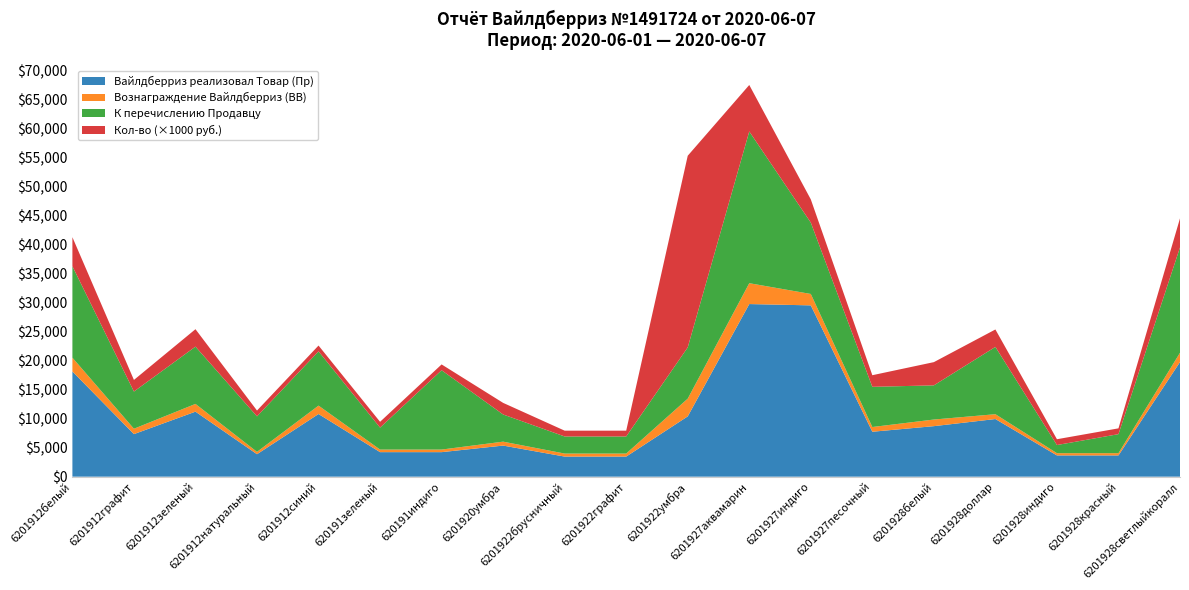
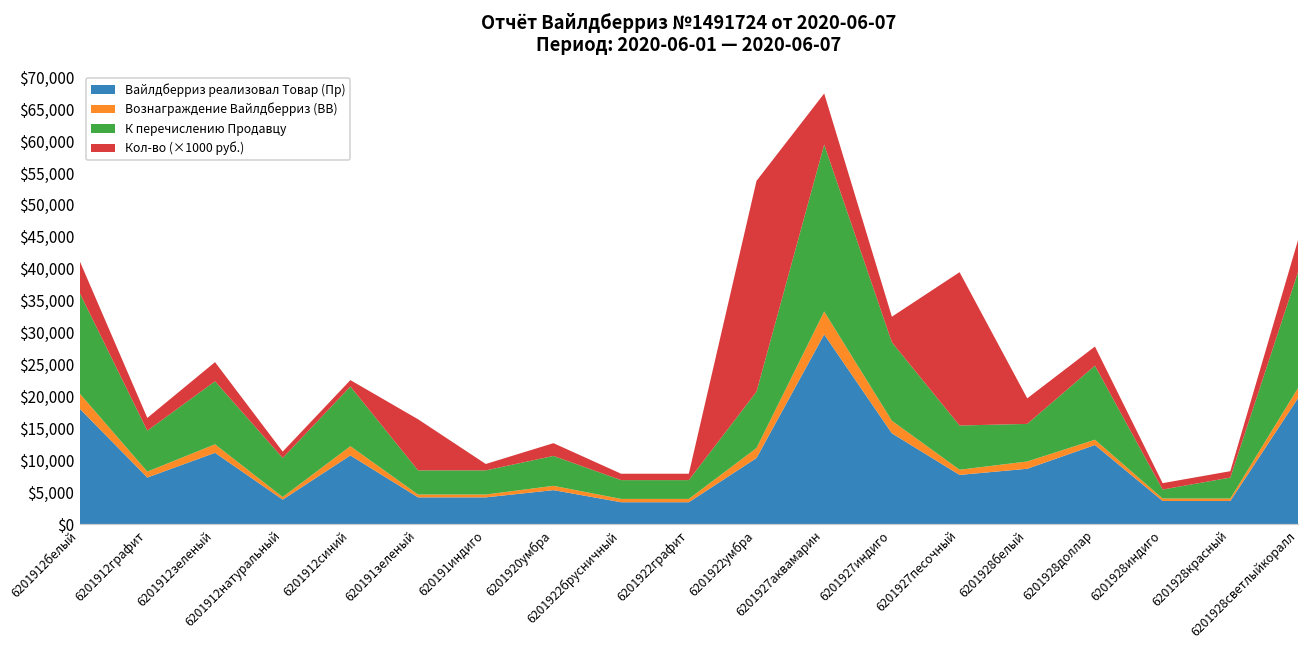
  {
    "Вайлдберриз реализовал Товар (Пр)": {
      "6201912белый": "$18,000",
      "6201912графит": "$7,000",
      "6201912зеленый": "$11,000",
      "6201912синий": "$11,000",
      "6201920умбра": "$5,000",
      "6201922брусничный": "$3,000",
      "6201922графит": "$3,000",
      "6201922умбра": "$10,000",
      "6201927аквамарин": "$30,000",
-     "6201927индиго": "$29,000",
+     "6201927индиго": "$14,000",
      "6201927песочный": "$8,000",
      "6201928белый": "$9,000",
-     "6201928доллар": "$10,000",
+     "6201928доллар": "$12,000",
      "6201928светлыйкоралл": "$20,000"
    },
    "Вознаграждение Вайлдберриз (ВВ)": {
      "6201912белый": "$2,000",
      "6201912графит": "$1,000",
      "6201912зеленый": "$1,000",
      "6201912синий": "$1,000",
      "6201920умбра": "$1,000",
      "6201922брусничный": "$1,000",
      "6201922графит": "$1,000",
-     "6201922умбра": "$3,000",
+     "6201922умбра": "$2,000",
      "6201927аквамарин": "$4,000",
      "6201927индиго": "$2,000",
      "6201927песочный": "$1,000",
      "6201928белый": "$1,000",
      "6201928доллар": "$1,000",
      "6201928светлыйкоралл": "$2,000"
    },
    "К перечислению Продавцу": {
      "6201912белый": "$16,000",
      "6201912графит": "$6,000",
      "6201912зеленый": "$10,000",
      "6201912натуральный": "$6,000",
      "6201912синий": "$9,000",
      "620191зеленый": "$4,000",
-     "620191индиго": "$14,000",
+     "620191индиго": "$4,000",
      "6201920умбра": "$5,000",
      "6201922брусничный": "$3,000",
      "6201922графит": "$3,000",
      "6201922умбра": "$9,000",
      "6201927аквамарин": "$26,000",
      "6201927индиго": "$12,000",
      "6201927песочный": "$7,000",
      "6201928белый": "$6,000",
      "6201928доллар": "$12,000",
      "6201928индиго": "$1,000",
      "6201928красный": "$3,000",
      "6201928светлыйкоралл": "$18,000"
    },
    "Кол-во (×1000 руб.)": {
      "6201912белый": "$5,000",
      "6201912графит": "$2,000",
      "6201912зеленый": "$3,000",
      "6201912натуральный": "$1,000",
      "6201912синий": "$1,000",
-     "620191зеленый": "$1,000",
+     "620191зеленый": "$8,000",
      "620191индиго": "$1,000",
      "6201920умбра": "$2,000",
      "6201922брусничный": "$1,000",
      "6201922графит": "$1,000",
      "6201922умбра": "$33,000",
      "6201927аквамарин": "$8,000",
      "6201927индиго": "$4,000",
-     "6201927песочный": "$2,000",
+     "6201927песочный": "$24,000",
      "6201928белый": "$4,000",
      "6201928доллар": "$3,000",
      "6201928индиго": "$1,000",
      "6201928красный": "$1,000",
      "6201928светлыйкоралл": "$5,000"
    }
  }
